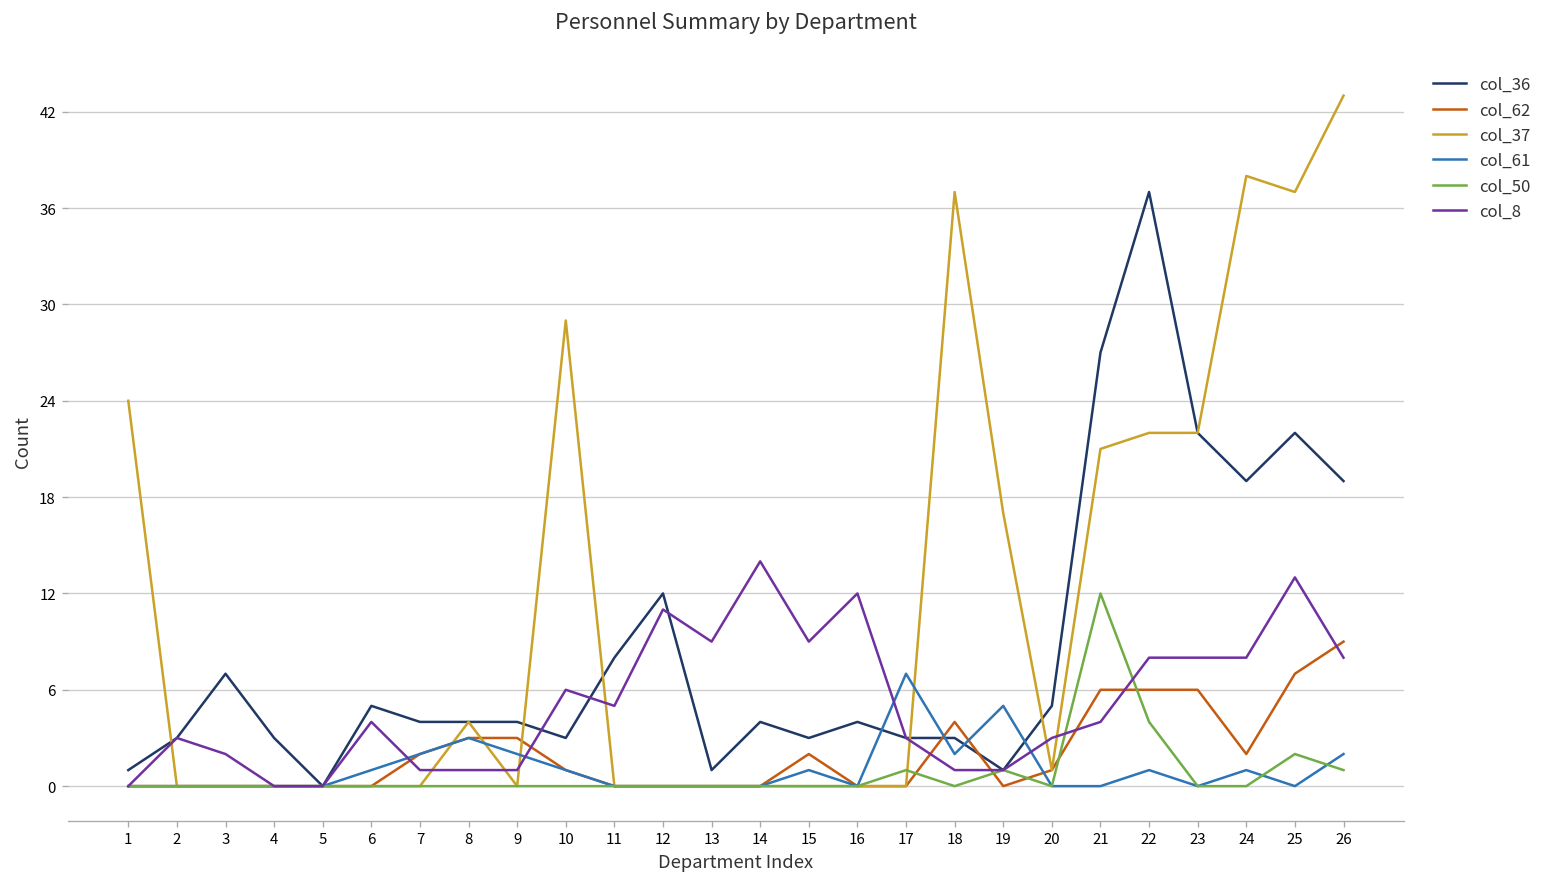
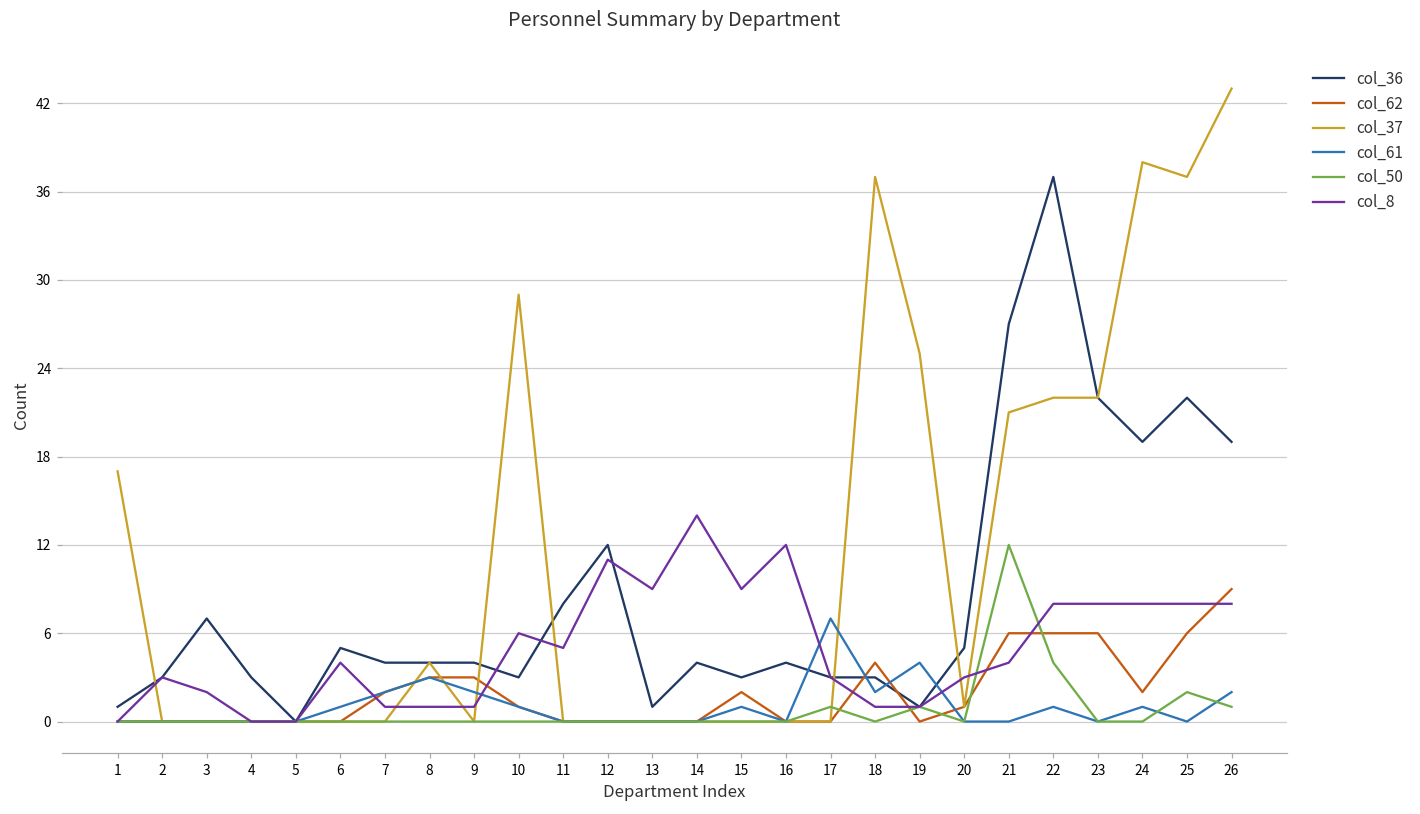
  {
    "col_36": {
      "1": 1,
      "3": 7,
      "4": 3,
      "6": 5,
      "7": 4,
      "9": 4,
      "10": 3,
      "11": 8,
      "12": 12,
      "13": 1,
      "14": 4,
      "15": 3,
      "16": 4,
      "18": 3,
      "20": 5,
      "21": 27,
      "22": 37,
      "24": 19,
      "25": 22,
      "26": 19
    },
    "col_62": {
      "9": 3,
      "15": 2,
      "18": 4,
      "19": 0,
      "21": 6,
      "22": 6,
      "23": 6,
      "24": 2,
-     "25": 7,
+     "25": 6,
      "26": 9
    },
    "col_37": {
-     "1": 24,
+     "1": 17,
      "10": 29,
      "18": 37,
-     "19": 17,
+     "19": 25,
      "21": 21,
      "22": 22,
      "24": 38,
      "25": 37,
      "26": 43
    },
    "col_61": {
      "6": 1,
      "9": 2,
      "15": 1,
      "17": 7,
      "18": 2,
-     "19": 5,
+     "19": 4,
      "21": 0,
      "22": 1,
      "24": 1,
      "25": 0,
      "26": 2
    },
    "col_50": {
      "8": 0,
      "10": 0,
      "17": 1,
      "18": 0,
      "21": 12,
      "22": 4,
      "24": 0,
      "25": 2,
      "26": 1
    },
    "col_8": {
      "3": 2,
      "6": 4,
      "7": 1,
      "8": 1,
      "9": 1,
      "10": 6,
      "11": 5,
      "12": 11,
      "13": 9,
      "14": 14,
      "15": 9,
      "16": 12,
      "18": 1,
      "20": 3,
      "21": 4,
      "22": 8,
      "23": 8,
      "24": 8,
-     "25": 13,
+     "25": 8,
      "26": 8
    }
  }
